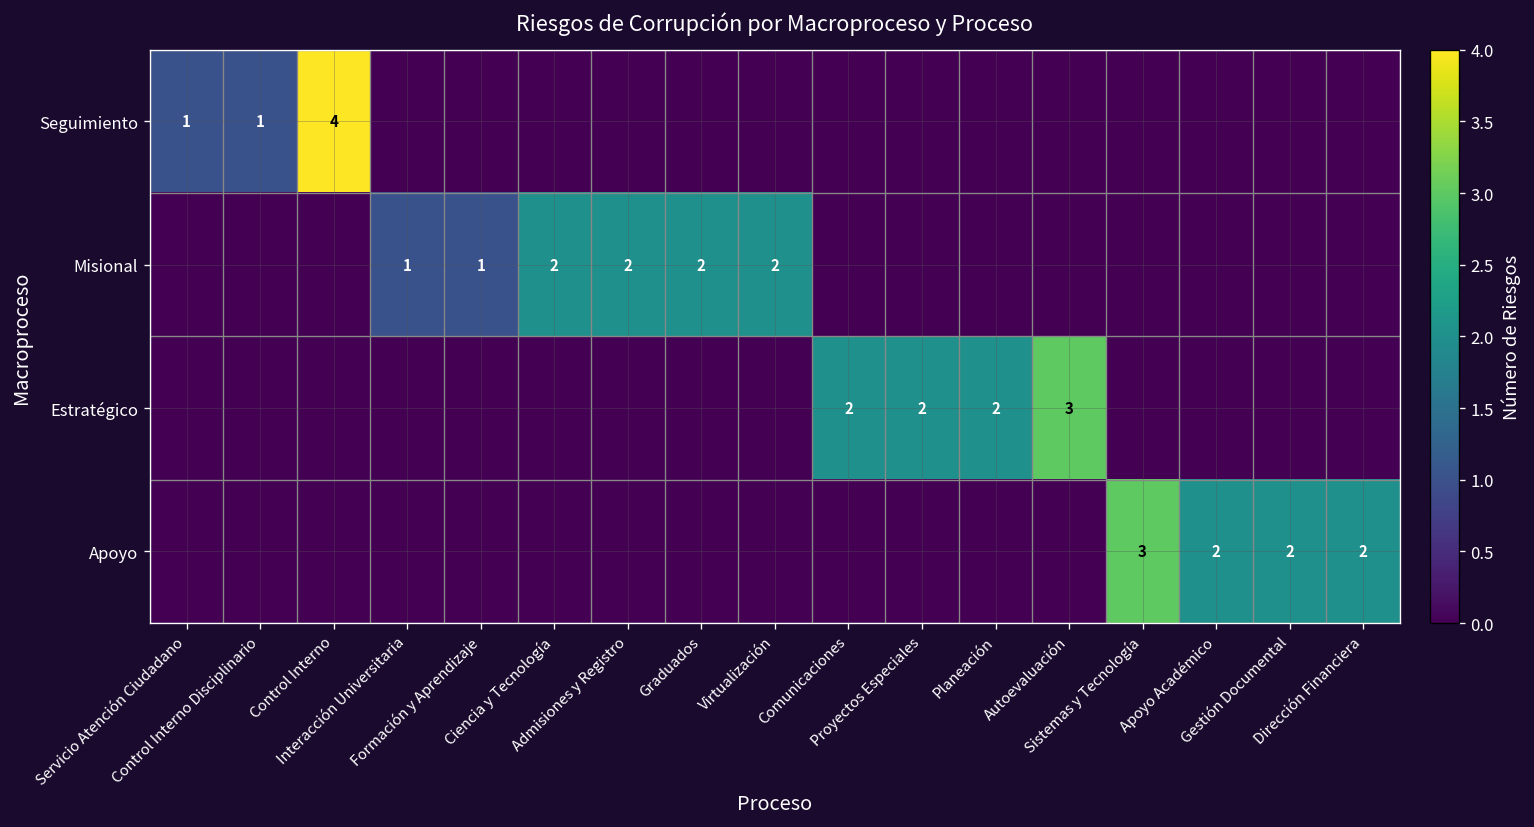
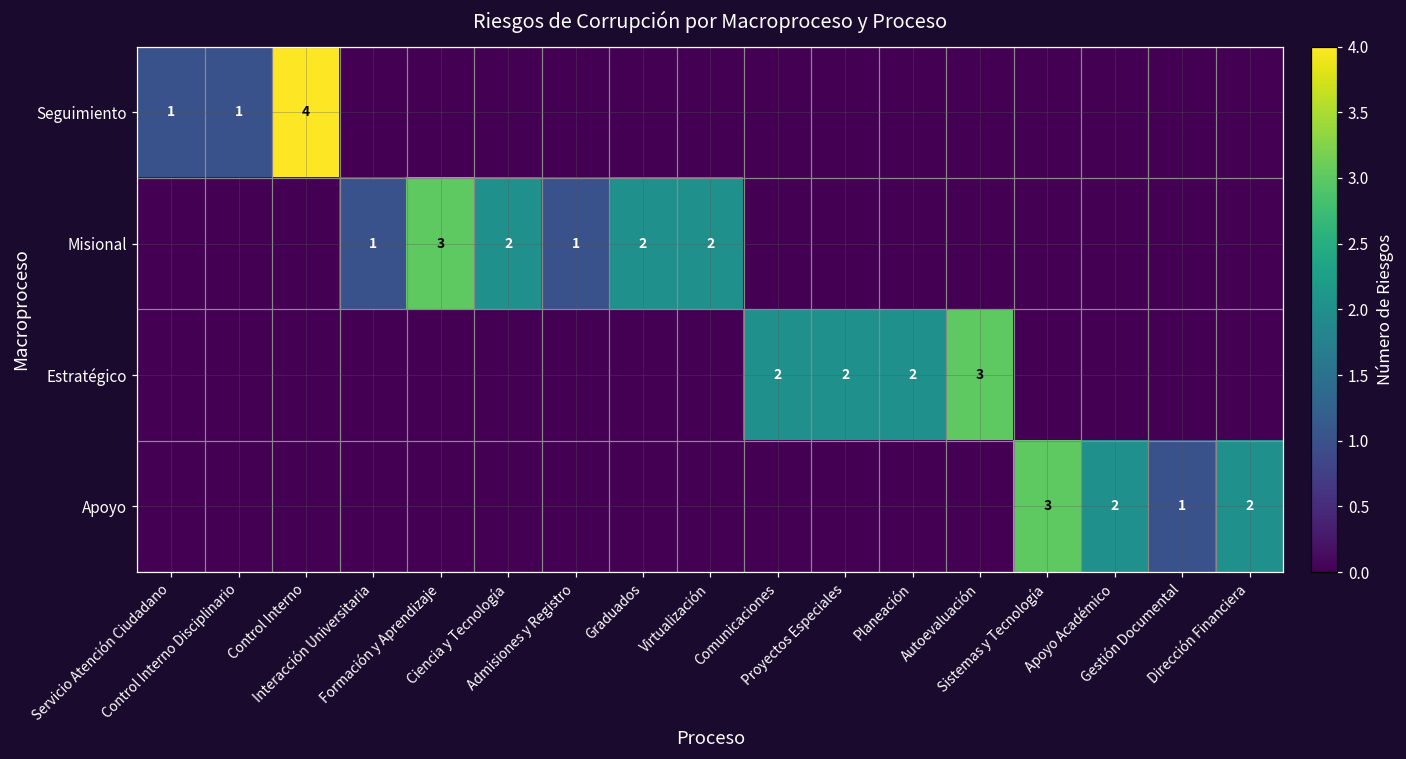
  {
    "Seguimiento": {
      "Servicio Atención Ciudadano": 1,
      "Control Interno Disciplinario": 1,
      "Control Interno": 4
    },
    "Misional": {
      "Interacción Universitaria": 1,
-     "Formación y Aprendizaje": 1,
+     "Formación y Aprendizaje": 3,
      "Ciencia y Tecnología": 2,
-     "Admisiones y Registro": 2,
+     "Admisiones y Registro": 1,
      "Graduados": 2,
      "Virtualización": 2
    },
    "Estratégico": {
      "Comunicaciones": 2,
      "Proyectos Especiales": 2,
      "Planeación": 2,
      "Autoevaluación": 3
    },
    "Apoyo": {
      "Sistemas y Tecnología": 3,
      "Apoyo Académico": 2,
-     "Gestión Documental": 2,
+     "Gestión Documental": 1,
      "Dirección Financiera": 2
    }
  }
